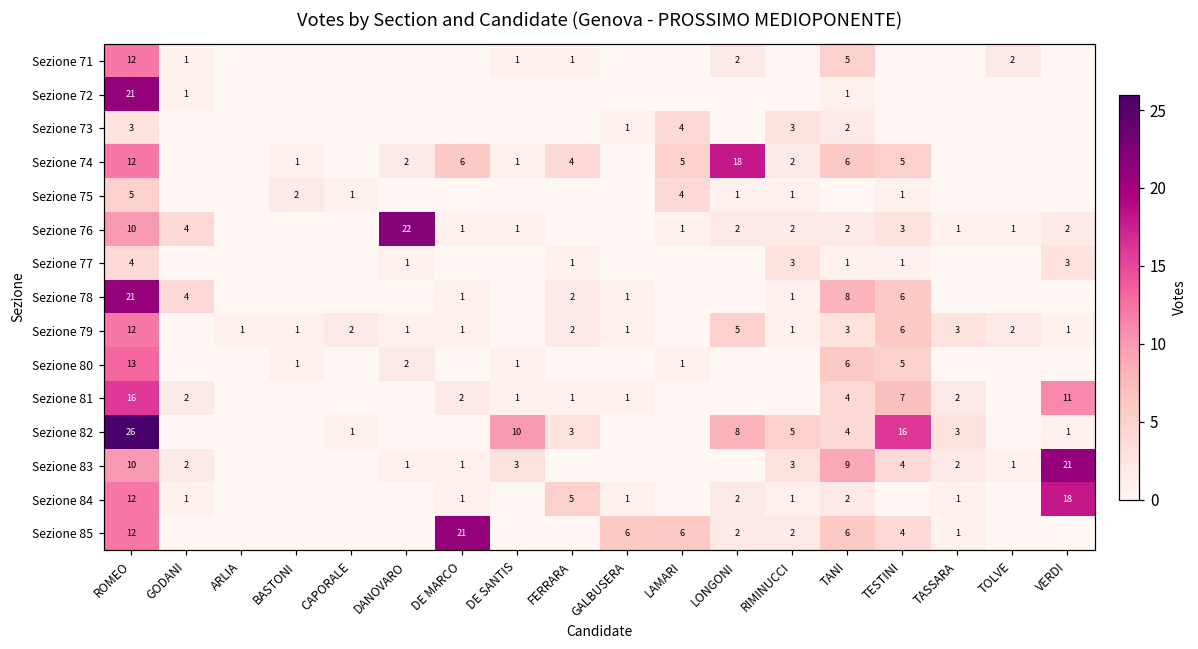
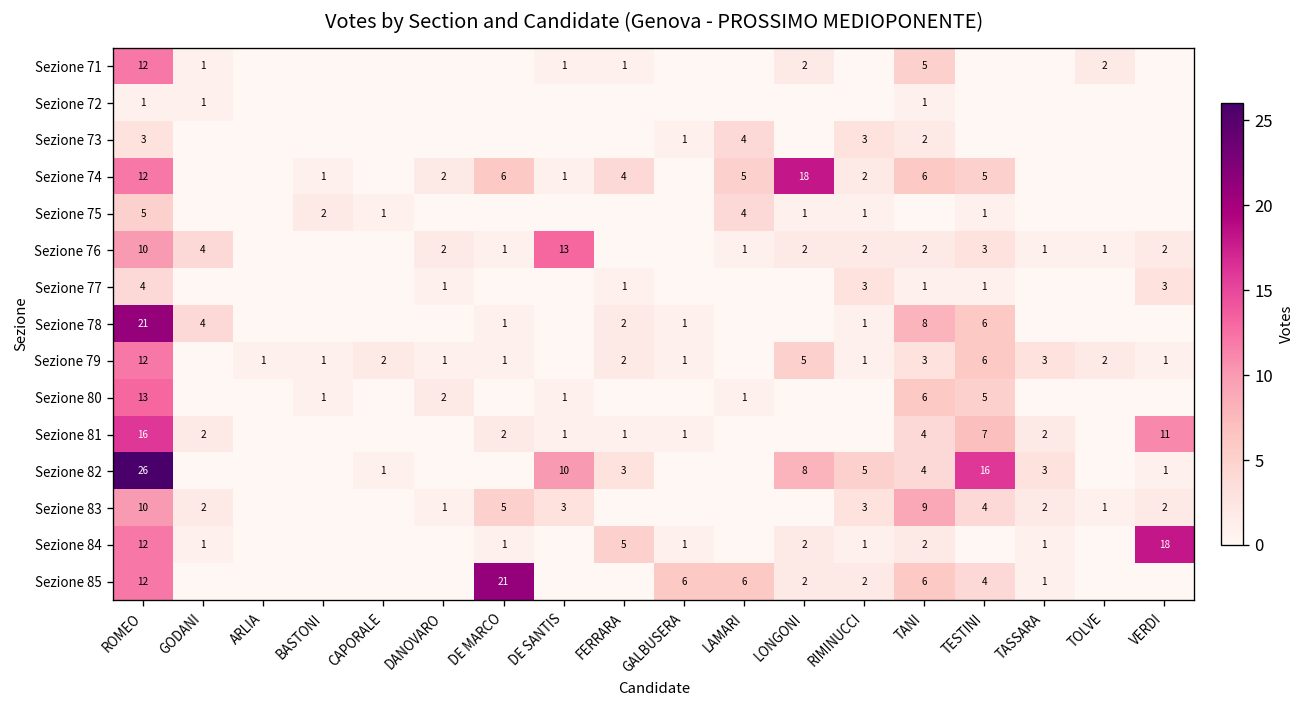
  {
    "Sezione 71": {
      "ROMEO": 12,
      "GODANI": 1,
      "DE SANTIS": 1,
      "FERRARA": 1,
      "LONGONI": 2,
      "TANI": 5,
      "TOLVE": 2
    },
    "Sezione 72": {
-     "ROMEO": 21,
+     "ROMEO": 1,
      "GODANI": 1,
      "TANI": 1
    },
    "Sezione 73": {
      "ROMEO": 3,
      "GALBUSERA": 1,
      "LAMARI": 4,
      "RIMINUCCI": 3,
      "TANI": 2
    },
    "Sezione 74": {
      "ROMEO": 12,
      "BASTONI": 1,
      "DANOVARO": 2,
      "DE MARCO": 6,
      "DE SANTIS": 1,
      "FERRARA": 4,
      "LAMARI": 5,
      "LONGONI": 18,
      "RIMINUCCI": 2,
      "TANI": 6,
      "TESTINI": 5
    },
    "Sezione 75": {
      "ROMEO": 5,
      "BASTONI": 2,
      "CAPORALE": 1,
      "LAMARI": 4,
      "LONGONI": 1,
      "RIMINUCCI": 1,
      "TESTINI": 1
    },
    "Sezione 76": {
      "ROMEO": 10,
      "GODANI": 4,
-     "DANOVARO": 22,
+     "DANOVARO": 2,
      "DE MARCO": 1,
-     "DE SANTIS": 1,
+     "DE SANTIS": 13,
      "LAMARI": 1,
      "LONGONI": 2,
      "RIMINUCCI": 2,
      "TANI": 2,
      "TESTINI": 3,
      "TASSARA": 1,
      "TOLVE": 1,
      "VERDI": 2
    },
    "Sezione 77": {
      "ROMEO": 4,
      "DANOVARO": 1,
      "FERRARA": 1,
      "RIMINUCCI": 3,
      "TANI": 1,
      "TESTINI": 1,
      "VERDI": 3
    },
    "Sezione 78": {
      "ROMEO": 21,
      "GODANI": 4,
      "DE MARCO": 1,
      "FERRARA": 2,
      "GALBUSERA": 1,
      "RIMINUCCI": 1,
      "TANI": 8,
      "TESTINI": 6
    },
    "Sezione 79": {
      "ROMEO": 12,
      "ARLIA": 1,
      "BASTONI": 1,
      "CAPORALE": 2,
      "DANOVARO": 1,
      "DE MARCO": 1,
      "FERRARA": 2,
      "GALBUSERA": 1,
      "LONGONI": 5,
      "RIMINUCCI": 1,
      "TANI": 3,
      "TESTINI": 6,
      "TASSARA": 3,
      "TOLVE": 2,
      "VERDI": 1
    },
    "Sezione 80": {
      "ROMEO": 13,
      "BASTONI": 1,
      "DANOVARO": 2,
      "DE SANTIS": 1,
      "LAMARI": 1,
      "TANI": 6,
      "TESTINI": 5
    },
    "Sezione 81": {
      "ROMEO": 16,
      "GODANI": 2,
      "DE MARCO": 2,
      "DE SANTIS": 1,
      "FERRARA": 1,
      "GALBUSERA": 1,
      "TANI": 4,
      "TESTINI": 7,
      "TASSARA": 2,
      "VERDI": 11
    },
    "Sezione 82": {
      "ROMEO": 26,
      "CAPORALE": 1,
      "DE SANTIS": 10,
      "FERRARA": 3,
      "LONGONI": 8,
      "RIMINUCCI": 5,
      "TANI": 4,
      "TESTINI": 16,
      "TASSARA": 3,
      "VERDI": 1
    },
    "Sezione 83": {
      "ROMEO": 10,
      "GODANI": 2,
      "DANOVARO": 1,
-     "DE MARCO": 1,
+     "DE MARCO": 5,
      "DE SANTIS": 3,
      "RIMINUCCI": 3,
      "TANI": 9,
      "TESTINI": 4,
      "TASSARA": 2,
      "TOLVE": 1,
-     "VERDI": 21
+     "VERDI": 2
    },
    "Sezione 84": {
      "ROMEO": 12,
      "GODANI": 1,
      "DE MARCO": 1,
      "FERRARA": 5,
      "GALBUSERA": 1,
      "LONGONI": 2,
      "RIMINUCCI": 1,
      "TANI": 2,
      "TASSARA": 1,
      "VERDI": 18
    },
    "Sezione 85": {
      "ROMEO": 12,
      "DE MARCO": 21,
      "GALBUSERA": 6,
      "LAMARI": 6,
      "LONGONI": 2,
      "RIMINUCCI": 2,
      "TANI": 6,
      "TESTINI": 4,
      "TASSARA": 1
    }
  }
